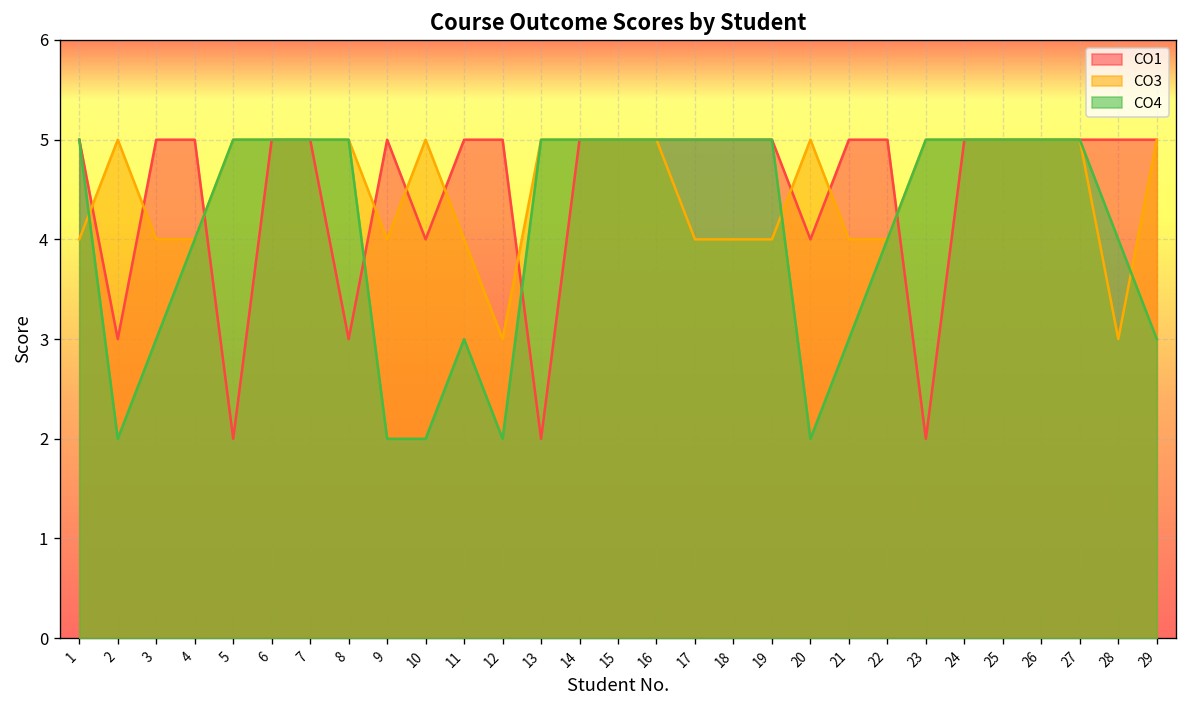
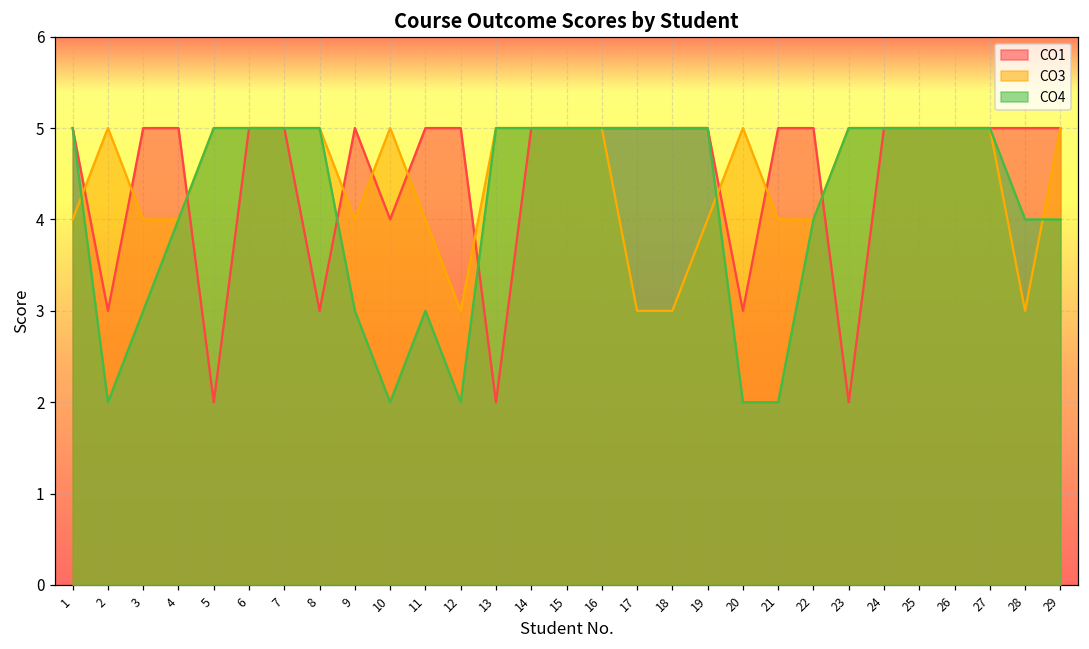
  {
    "CO1": {
      "2": 3,
      "3": 5,
      "4": 5,
      "5": 2,
      "8": 3,
      "9": 5,
      "10": 4,
      "11": 5,
      "12": 5,
      "13": 2,
-     "20": 4,
+     "20": 3,
      "21": 5,
      "22": 5,
      "23": 2,
      "28": 5
    },
    "CO3": {
      "1": 4,
      "2": 5,
      "3": 4,
      "9": 4,
      "10": 5,
      "11": 4,
      "12": 3,
-     "17": 4,
-     "18": 4,
+     "17": 3,
+     "18": 3,
      "19": 4,
      "20": 5,
      "21": 4,
      "28": 3
    },
    "CO4": {
      "2": 2,
      "3": 3,
-     "9": 2,
+     "9": 3,
      "10": 2,
      "11": 3,
      "12": 2,
      "20": 2,
-     "21": 3,
+     "21": 2,
      "28": 4,
-     "29": 3
+     "29": 4
    }
  }
